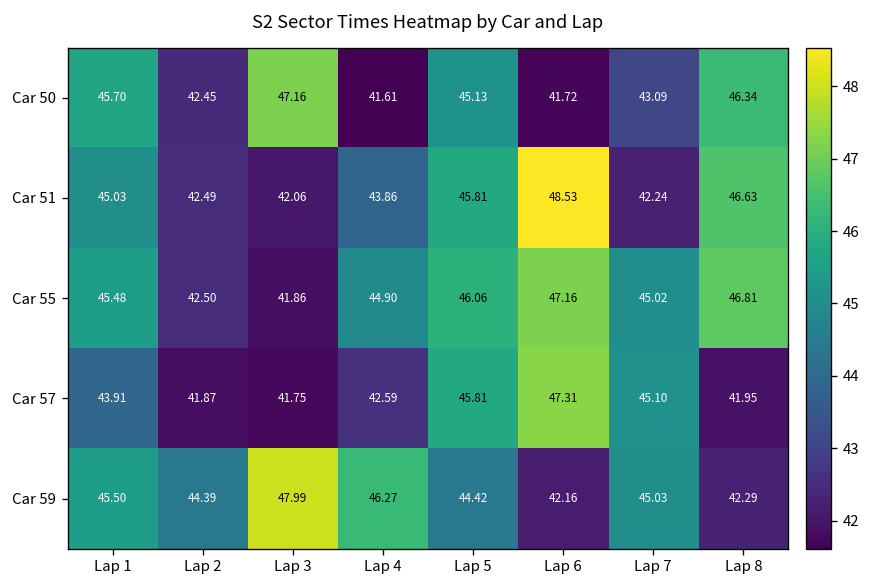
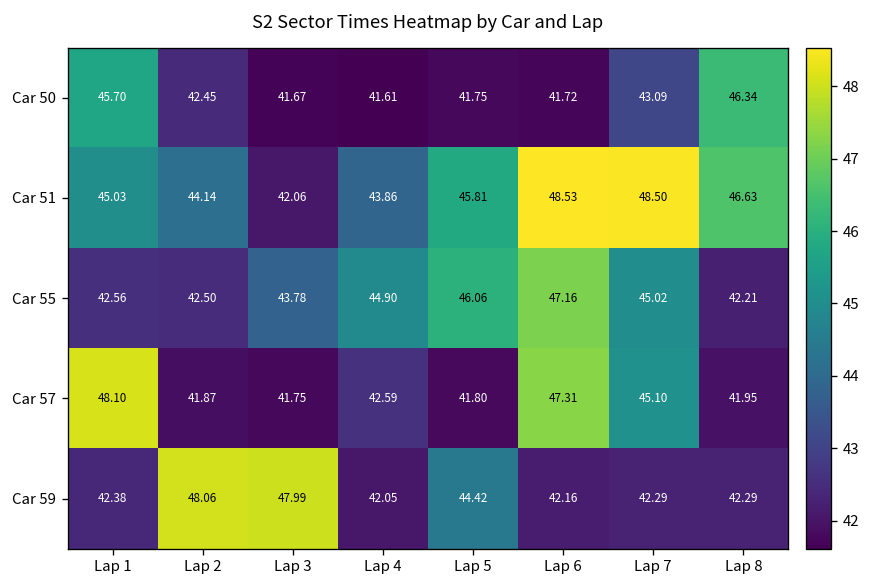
  {
    "Car 50": {
      "Lap 1": 45.70,
      "Lap 2": 42.45,
-     "Lap 3": 47.16,
+     "Lap 3": 41.67,
      "Lap 4": 41.61,
-     "Lap 5": 45.13,
+     "Lap 5": 41.75,
      "Lap 6": 41.72,
      "Lap 7": 43.09,
      "Lap 8": 46.34
    },
    "Car 51": {
      "Lap 1": 45.03,
-     "Lap 2": 42.49,
+     "Lap 2": 44.14,
      "Lap 3": 42.06,
      "Lap 4": 43.86,
      "Lap 5": 45.81,
      "Lap 6": 48.53,
-     "Lap 7": 42.24,
+     "Lap 7": 48.50,
      "Lap 8": 46.63
    },
    "Car 55": {
-     "Lap 1": 45.48,
+     "Lap 1": 42.56,
      "Lap 2": 42.50,
-     "Lap 3": 41.86,
+     "Lap 3": 43.78,
      "Lap 4": 44.90,
      "Lap 5": 46.06,
      "Lap 6": 47.16,
      "Lap 7": 45.02,
-     "Lap 8": 46.81
+     "Lap 8": 42.21
    },
    "Car 57": {
-     "Lap 1": 43.91,
+     "Lap 1": 48.10,
      "Lap 2": 41.87,
      "Lap 3": 41.75,
      "Lap 4": 42.59,
-     "Lap 5": 45.81,
+     "Lap 5": 41.80,
      "Lap 6": 47.31,
      "Lap 7": 45.10,
      "Lap 8": 41.95
    },
    "Car 59": {
-     "Lap 1": 45.50,
-     "Lap 2": 44.39,
+     "Lap 1": 42.38,
+     "Lap 2": 48.06,
      "Lap 3": 47.99,
-     "Lap 4": 46.27,
+     "Lap 4": 42.05,
      "Lap 5": 44.42,
      "Lap 6": 42.16,
-     "Lap 7": 45.03,
+     "Lap 7": 42.29,
      "Lap 8": 42.29
    }
  }
